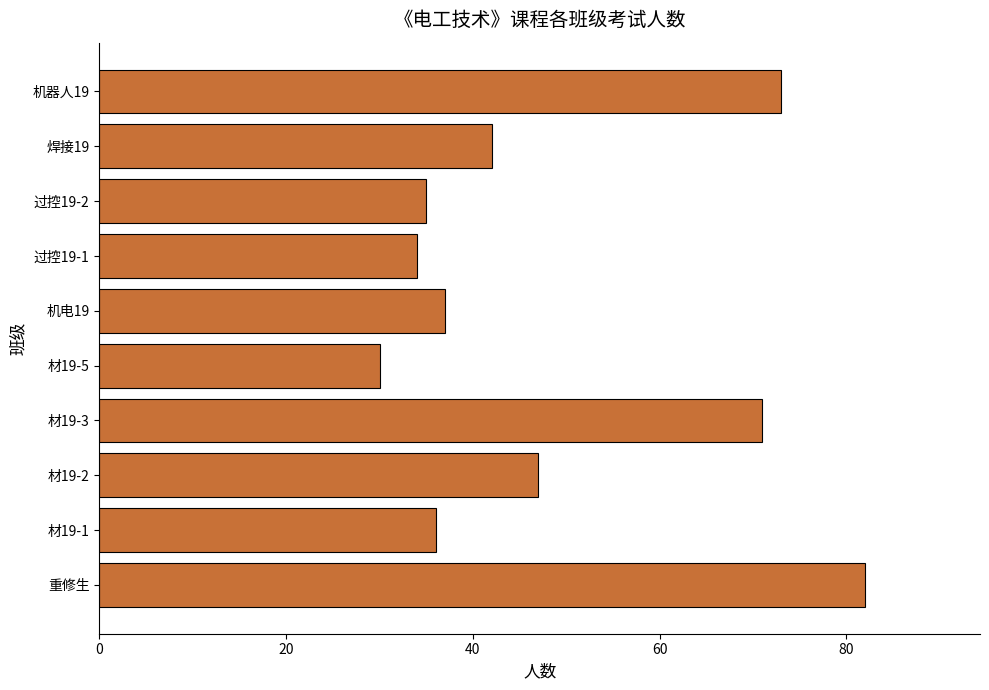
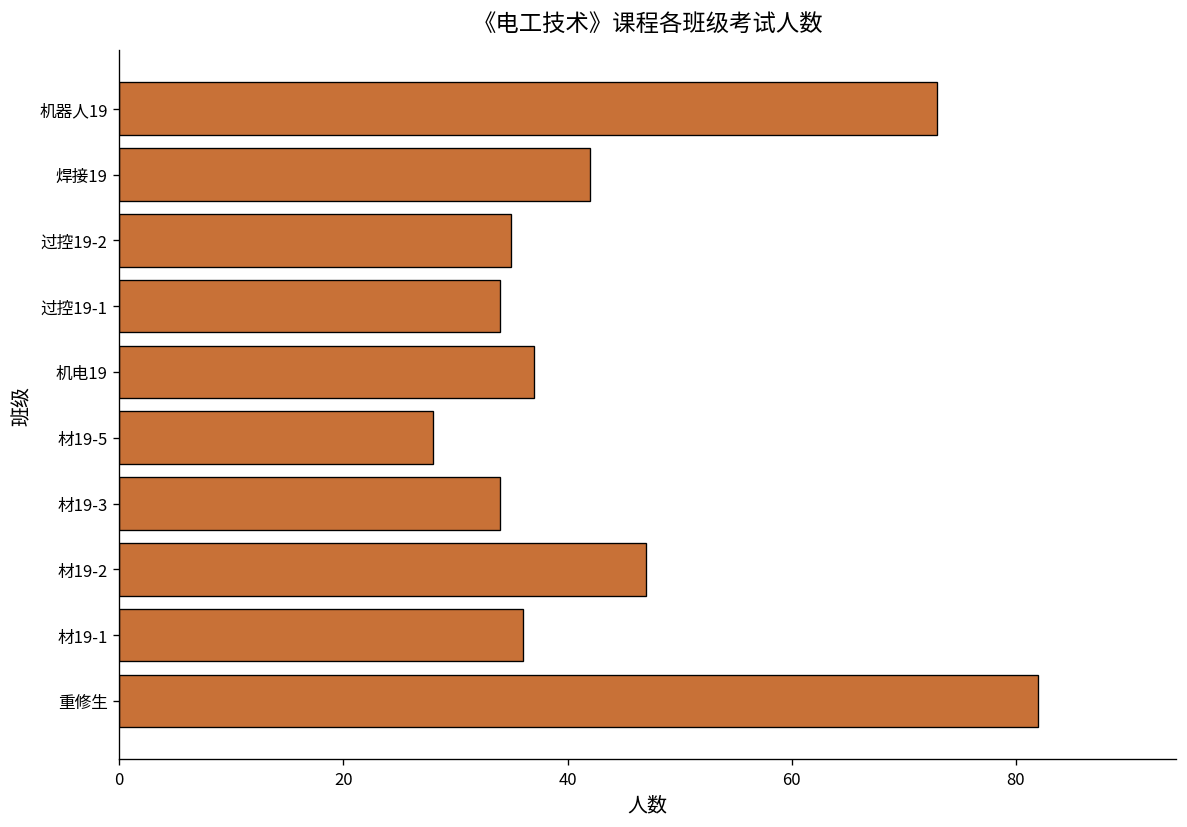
  {
    "机器人19": 73,
    "焊接19": 42,
    "过控19-2": 35,
    "过控19-1": 34,
    "机电19": 37,
-   "材19-5": 30,
-   "材19-3": 71,
+   "材19-5": 28,
+   "材19-3": 34,
    "材19-2": 47,
    "材19-1": 36,
    "重修生": 82
  }
